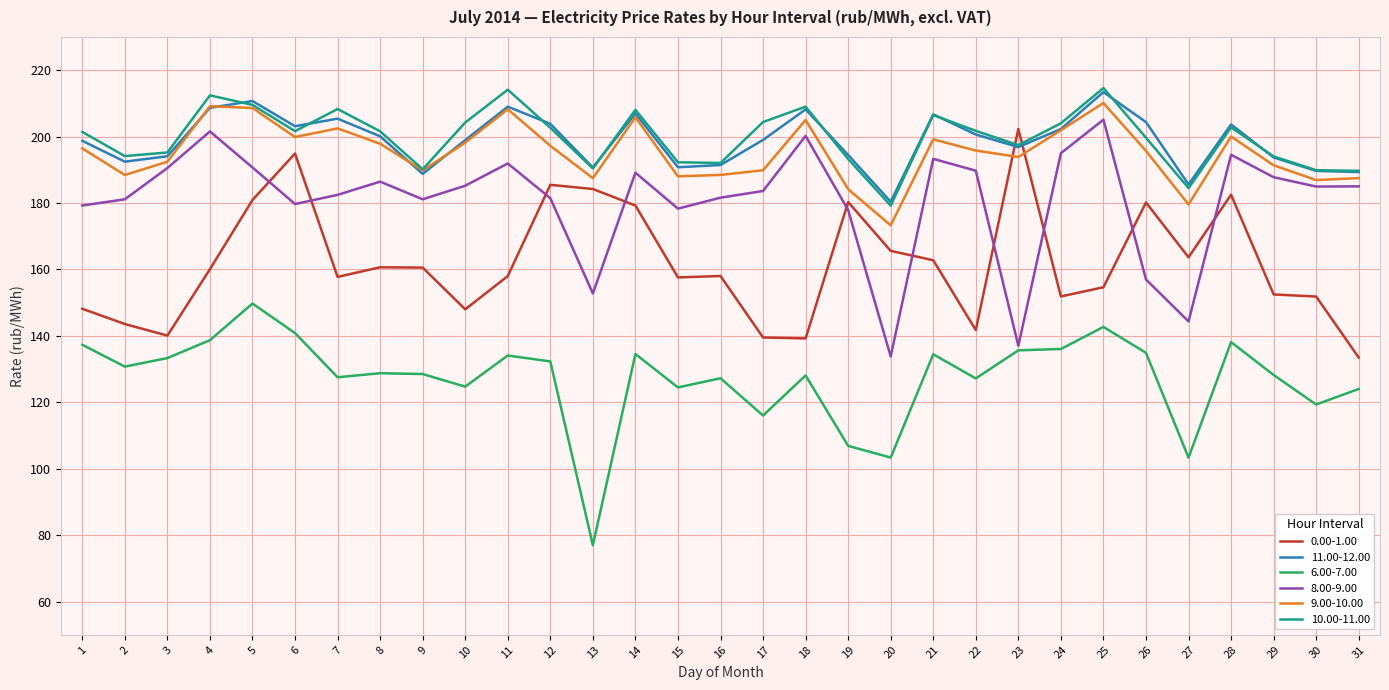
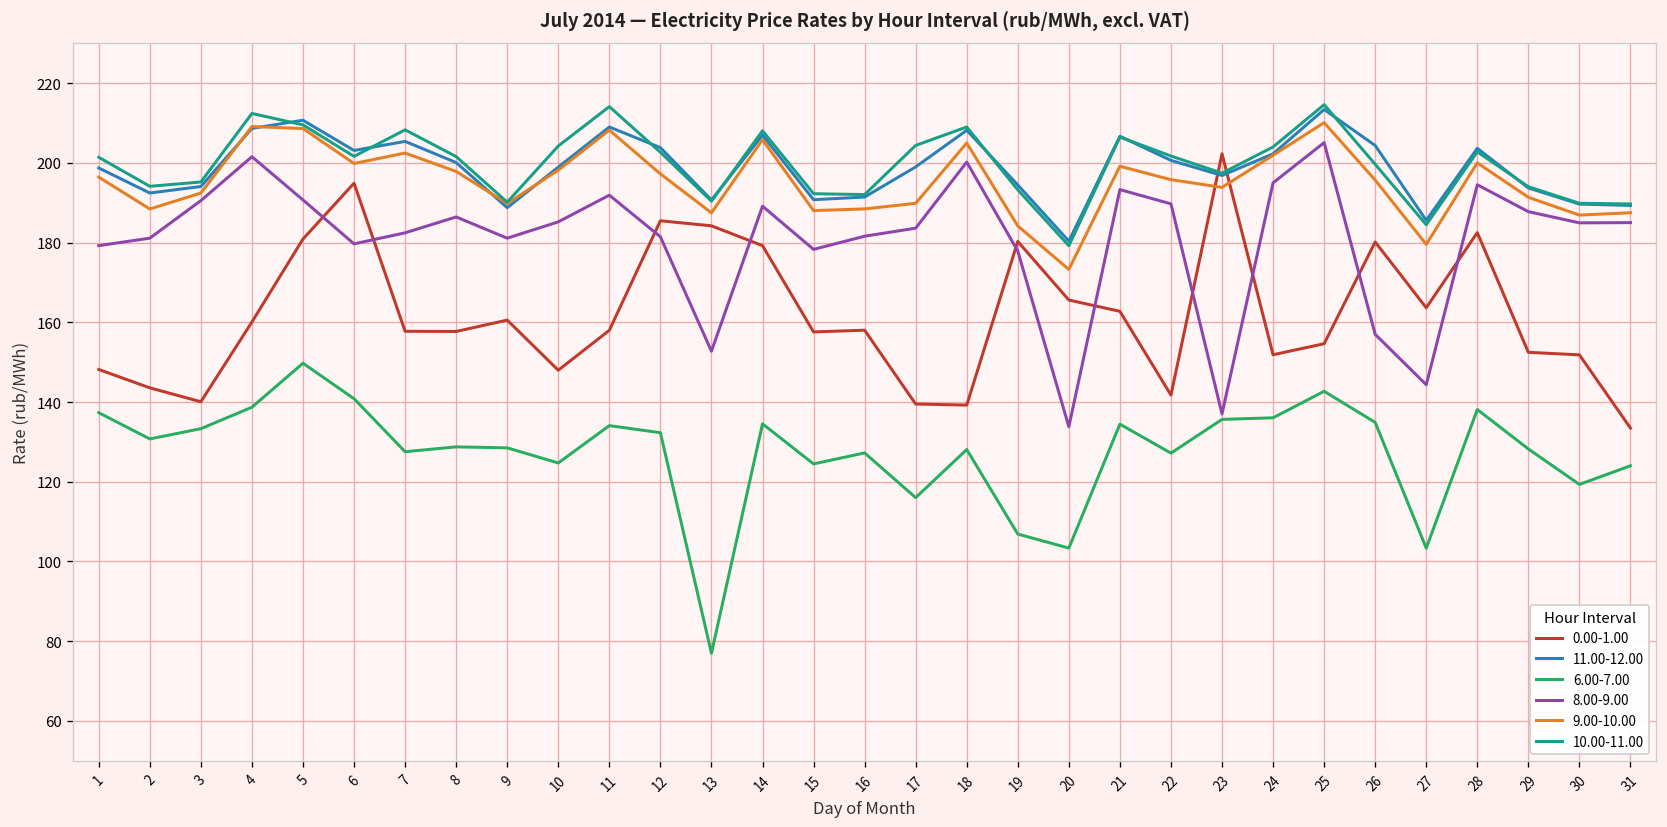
  {
    "0.00-1.00": {
      "1": 148,
      "2": 144,
      "3": 140,
      "4": 160,
      "5": 181,
      "6": 195,
      "7": 158,
-     "8": 161,
+     "8": 158,
      "9": 161,
      "10": 148,
      "11": 158,
      "12": 185,
      "13": 184,
      "14": 179,
      "15": 158,
      "16": 158,
      "17": 140,
      "18": 139,
      "19": 180,
      "20": 166,
      "21": 163,
      "22": 142,
      "23": 202,
      "24": 152,
      "25": 155,
      "26": 180,
      "27": 164,
      "28": 183,
      "29": 152,
      "30": 152,
      "31": 133
    },
    "11.00-12.00": {
      "1": 199,
      "2": 192,
      "3": 194,
      "5": 211,
      "6": 203,
      "7": 205,
      "8": 200,
      "9": 189,
      "12": 204,
      "14": 207,
      "15": 191,
      "17": 199,
      "18": 208,
      "19": 194,
      "20": 180,
      "22": 201,
      "25": 213,
      "26": 204,
      "27": 186,
      "28": 204
    },
    "8.00-9.00": {
      "1": 179,
      "2": 181,
      "3": 191,
      "4": 202,
      "5": 191,
      "6": 180,
      "7": 182,
      "8": 186,
      "9": 181,
      "10": 185,
      "11": 192,
      "12": 181,
      "13": 153,
      "14": 189,
      "15": 178,
      "16": 182,
      "17": 184,
      "18": 200,
      "19": 178,
      "20": 134,
      "21": 193,
      "22": 190,
      "23": 137,
      "24": 195,
      "25": 205,
      "26": 157,
      "27": 144,
      "28": 195,
      "29": 188,
      "30": 185,
      "31": 185
    },
    "9.00-10.00": {
      "1": 196,
      "2": 188,
      "3": 192,
      "5": 209,
      "6": 200,
      "7": 202,
      "8": 198,
      "12": 197,
      "13": 187,
      "14": 206,
      "15": 188,
      "16": 188,
      "17": 190,
      "18": 205,
      "19": 184,
      "20": 173,
      "21": 199,
      "22": 196,
      "23": 194,
      "25": 210,
      "26": 196,
      "27": 180,
      "28": 200,
      "29": 191,
      "30": 187,
      "31": 188
    }
  }
